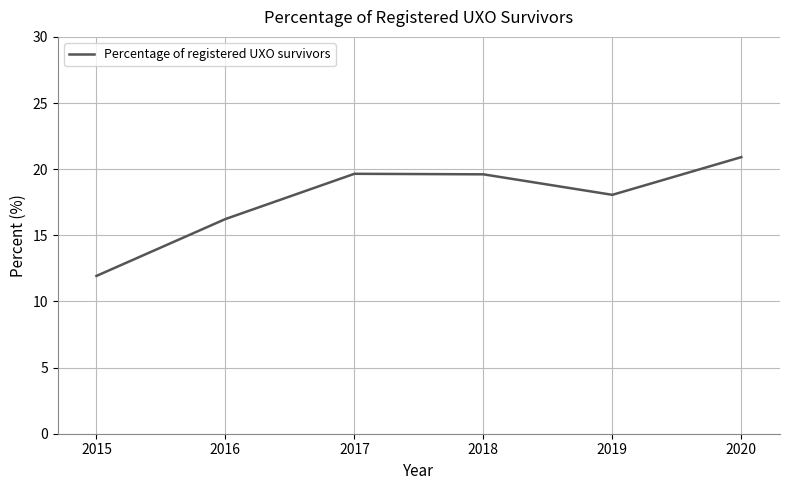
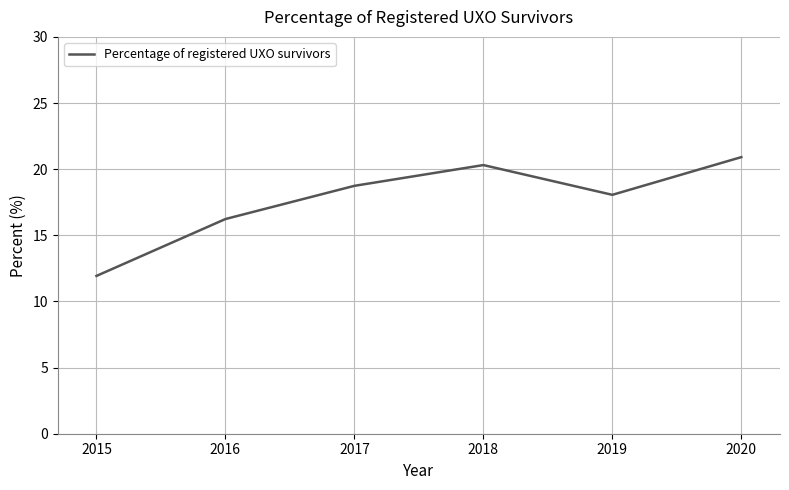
  {
    "2015": 11.9,
    "2016": 16.2,
-   "2017": 19.7,
-   "2018": 19.6,
+   "2017": 18.7,
+   "2018": 20.3,
    "2019": 18.1,
    "2020": 20.9
  }
